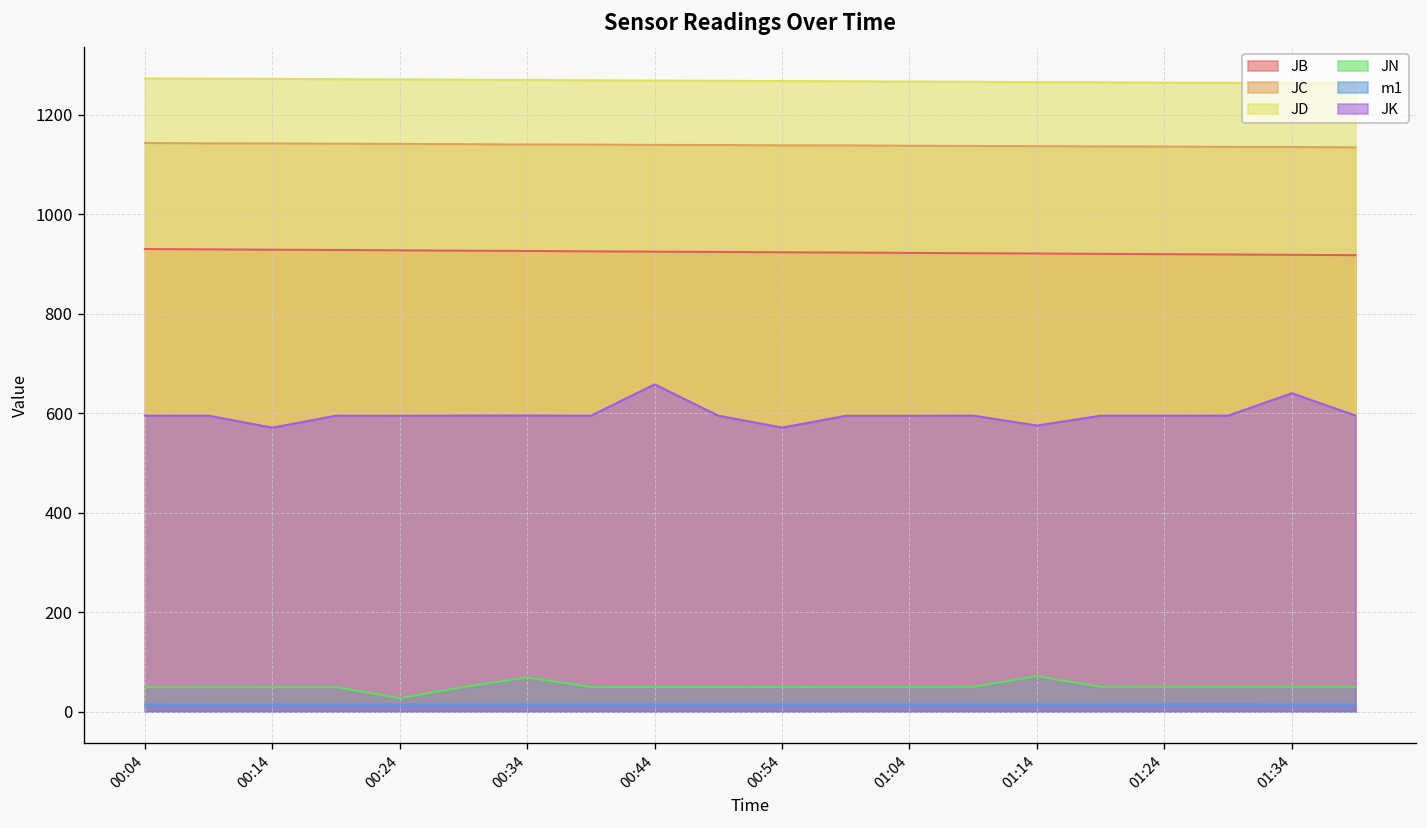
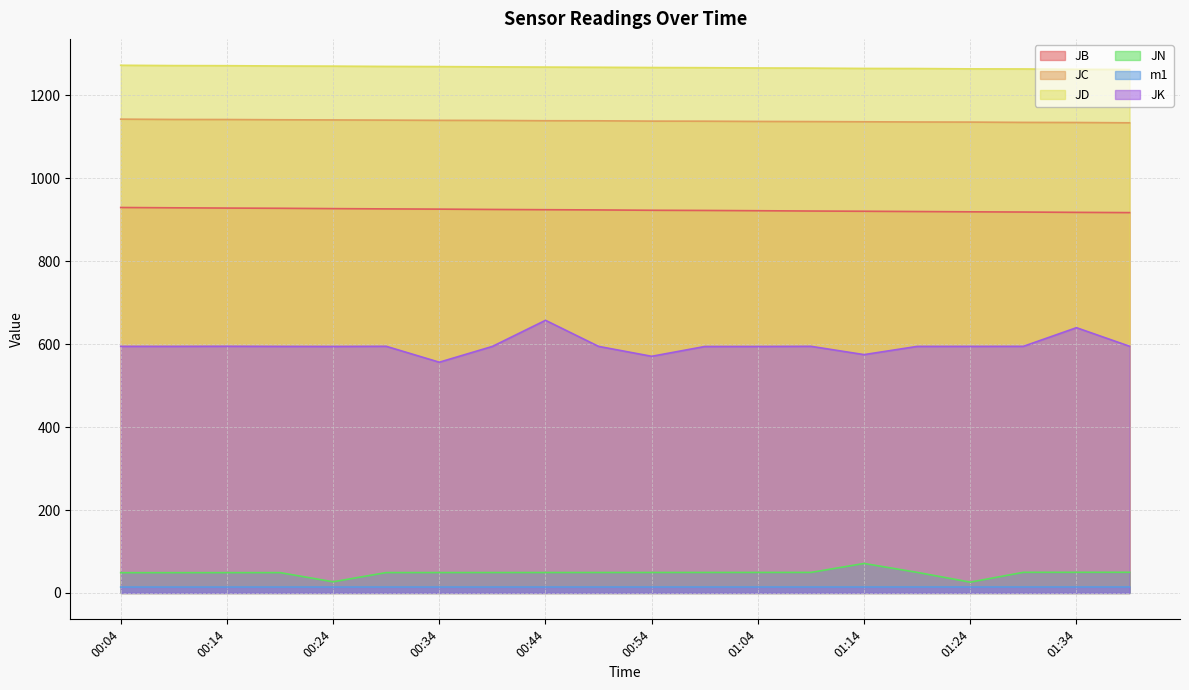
  {
    "JN": {
      "00:04": 50,
      "00:14": 50,
      "00:24": 30,
-     "00:34": 70,
+     "00:34": 50,
      "00:44": 50,
      "00:54": 50,
      "01:04": 50,
      "01:14": 70,
-     "01:24": 50,
+     "01:24": 30,
      "01:34": 50
    },
    "m1": {
      "00:04": 10,
      "00:14": 10,
      "00:24": 10,
      "00:34": 10,
      "00:44": 10,
      "00:54": 10,
      "01:04": 10,
      "01:14": 10,
      "01:24": 10,
      "01:34": 10
    },
    "JK": {
      "00:04": 590,
-     "00:14": 570,
+     "00:14": 600,
      "00:24": 590,
-     "00:34": 600,
+     "00:34": 560,
      "00:44": 660,
      "00:54": 570,
      "01:04": 590,
      "01:14": 570,
      "01:24": 590,
      "01:34": 640
    }
  }
